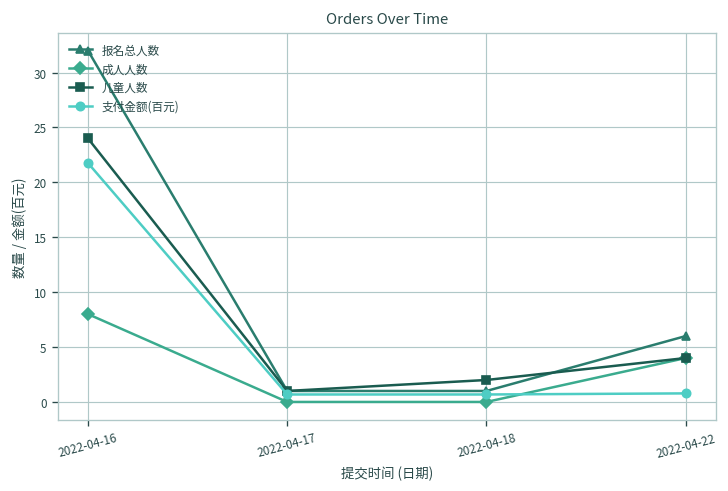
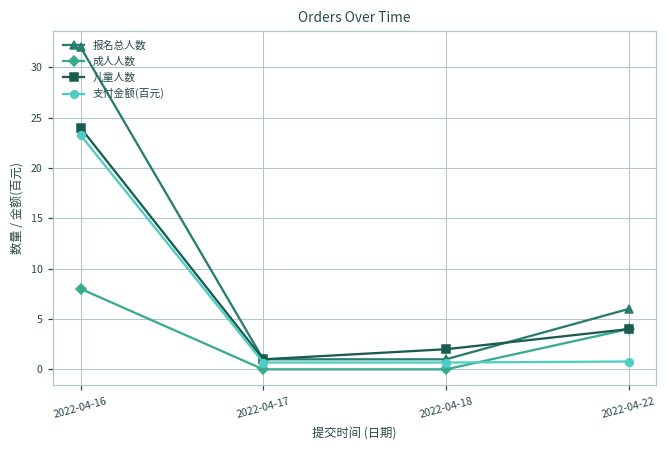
  {
    "支付金额(百元)": {
-     "2022-04-16": 22,
+     "2022-04-16": 23,
      "2022-04-17": 1,
      "2022-04-18": 1,
      "2022-04-22": 1
    }
  }
